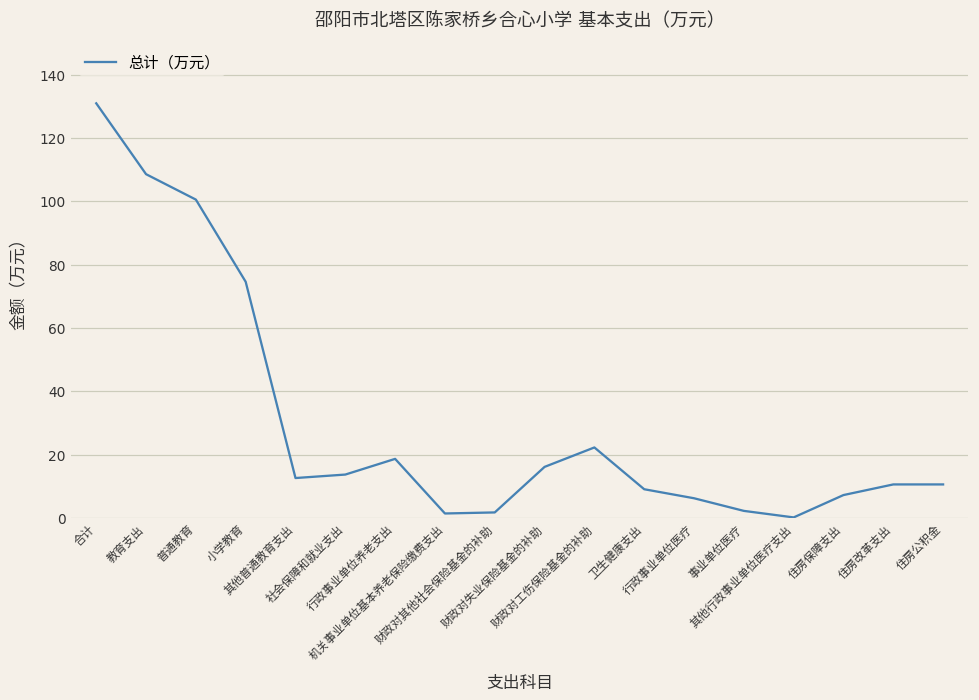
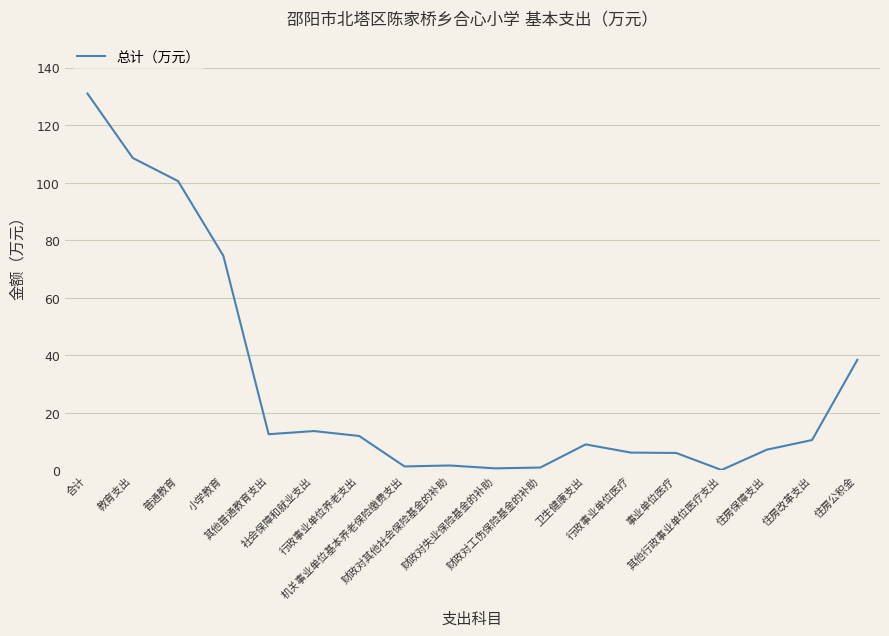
  {
    "合计": 131,
    "教育支出": 109,
    "普通教育": 101,
    "小学教育": 75,
    "其他普通教育支出": 13,
    "社会保障和就业支出": 14,
-   "行政事业单位养老支出": 19,
+   "行政事业单位养老支出": 12,
    "机关事业单位基本养老保险缴费支出": 1,
    "财政对其他社会保险基金的补助": 2,
-   "财政对失业保险基金的补助": 16,
-   "财政对工伤保险基金的补助": 22,
+   "财政对失业保险基金的补助": 1,
+   "财政对工伤保险基金的补助": 1,
    "卫生健康支出": 9,
    "行政事业单位医疗": 6,
-   "事业单位医疗": 2,
+   "事业单位医疗": 6,
    "其他行政事业单位医疗支出": 0,
    "住房保障支出": 7,
    "住房改革支出": 11,
-   "住房公积金": 11
+   "住房公积金": 38
  }
